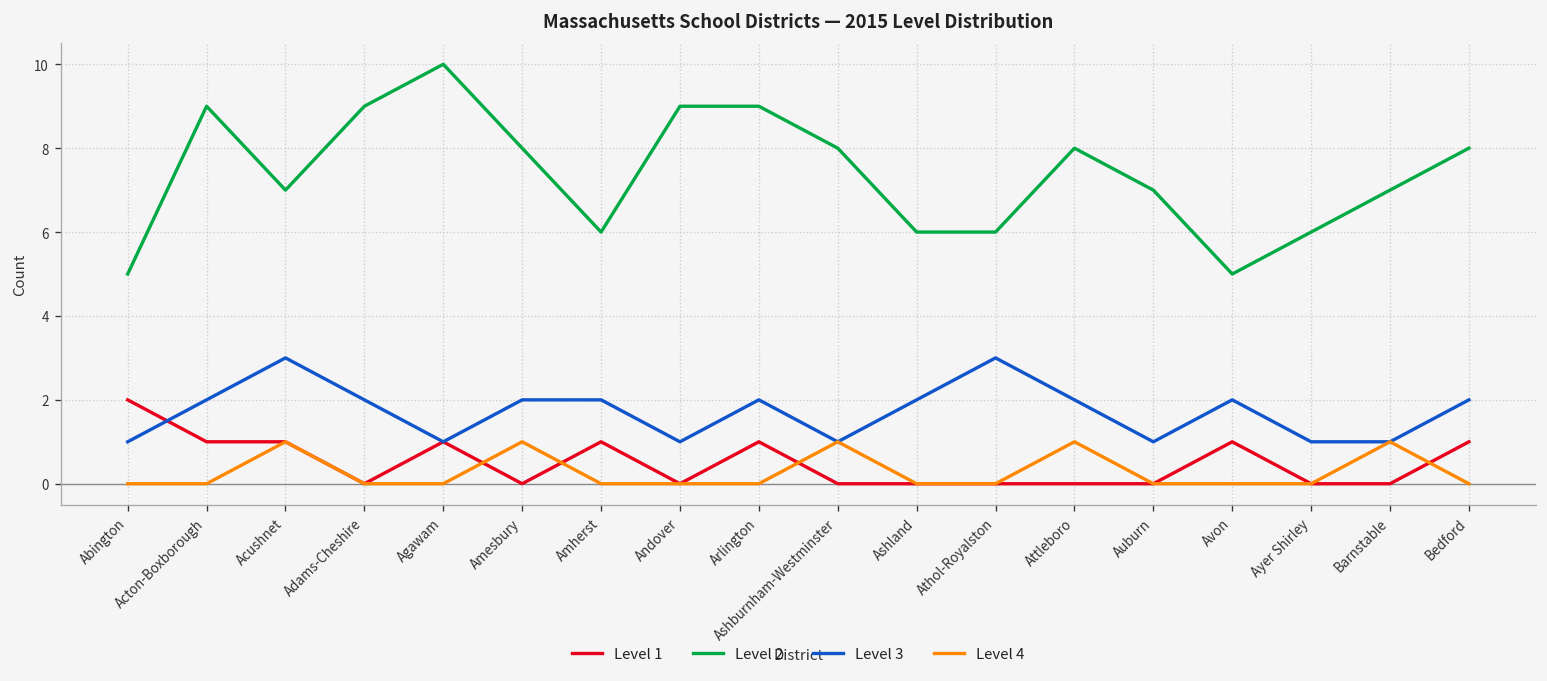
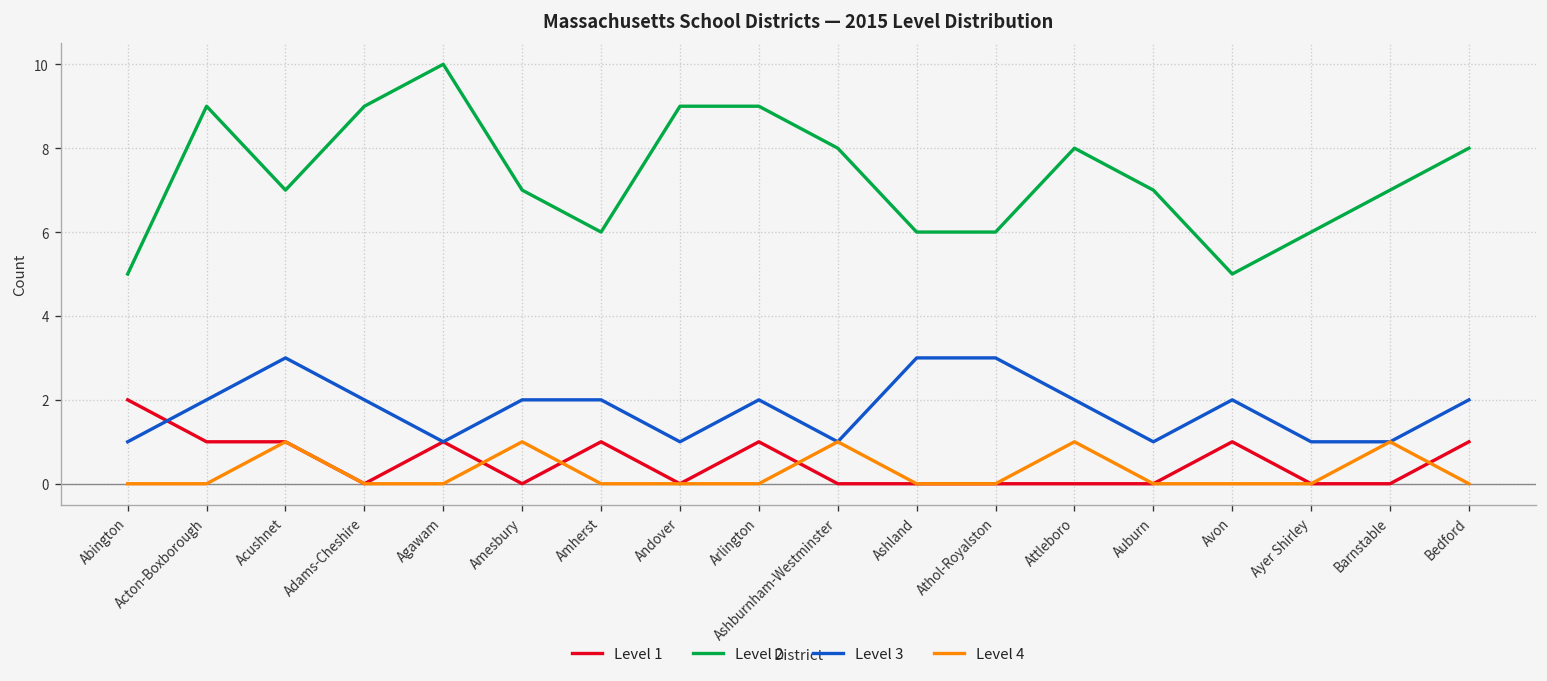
  {
    "Level 1": {
      "Abington": 2,
      "Acton-Boxborough": 1,
      "Amesbury": 0,
      "Amherst": 1,
      "Arlington": 1,
      "Ashburnham-Westminster": 0,
      "Attleboro": 0,
      "Avon": 1,
      "Barnstable": 0,
      "Bedford": 1
    },
    "Level 2": {
      "Abington": 5,
      "Acton-Boxborough": 9,
      "Acushnet": 7,
      "Adams-Cheshire": 9,
      "Agawam": 10,
-     "Amesbury": 8,
+     "Amesbury": 7,
      "Amherst": 6,
      "Andover": 9,
      "Arlington": 9,
      "Ashburnham-Westminster": 8,
      "Ashland": 6,
      "Athol-Royalston": 6,
      "Attleboro": 8,
      "Auburn": 7,
      "Avon": 5,
      "Ayer Shirley": 6,
      "Barnstable": 7,
      "Bedford": 8
    },
    "Level 3": {
      "Abington": 1,
      "Acton-Boxborough": 2,
      "Acushnet": 3,
      "Adams-Cheshire": 2,
      "Amesbury": 2,
      "Amherst": 2,
      "Andover": 1,
      "Arlington": 2,
-     "Ashland": 2,
+     "Ashland": 3,
      "Athol-Royalston": 3,
      "Attleboro": 2,
      "Auburn": 1,
      "Avon": 2,
      "Ayer Shirley": 1,
      "Bedford": 2
    },
    "Level 4": {
      "Abington": 0,
      "Acton-Boxborough": 0,
      "Agawam": 0,
      "Amesbury": 1,
      "Amherst": 0,
      "Arlington": 0,
      "Attleboro": 1,
      "Avon": 0,
      "Bedford": 0
    }
  }
